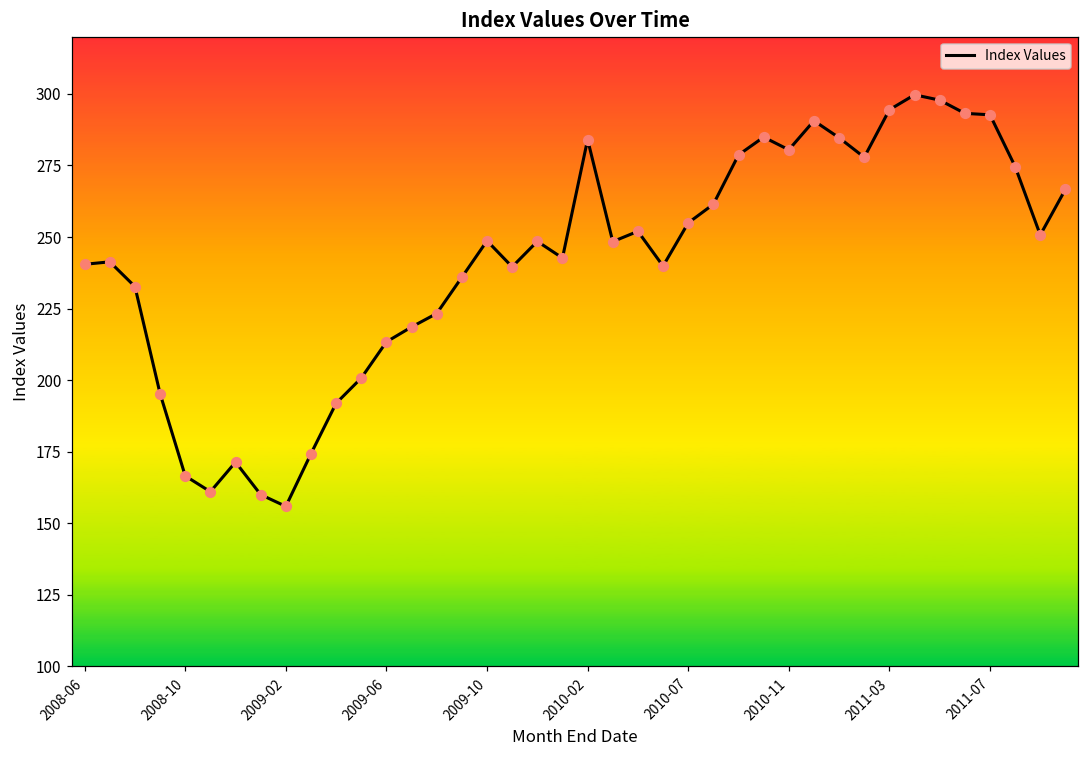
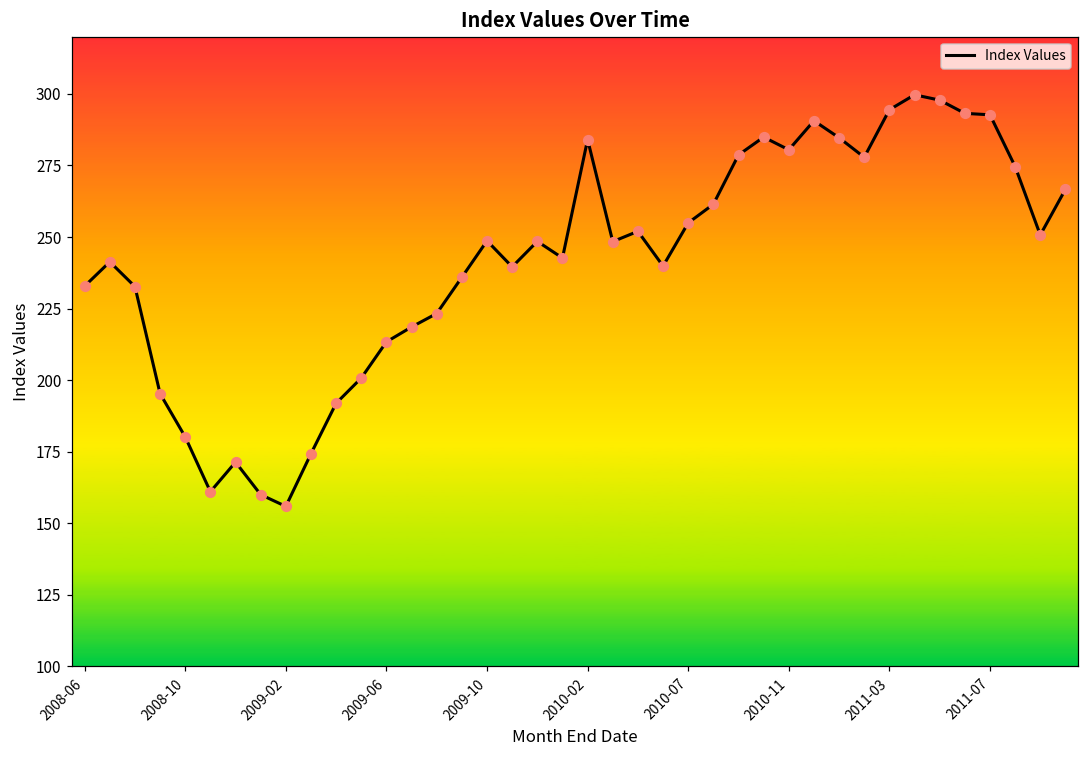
  {
-   "2008-06": 240,
-   "2008-10": 167,
+   "2008-06": 233,
+   "2008-10": 180,
    "2009-02": 156,
    "2009-06": 213,
    "2009-10": 249,
    "2010-02": 284,
    "2010-07": 255,
    "2010-11": 280,
    "2011-03": 294,
    "2011-07": 293
  }
